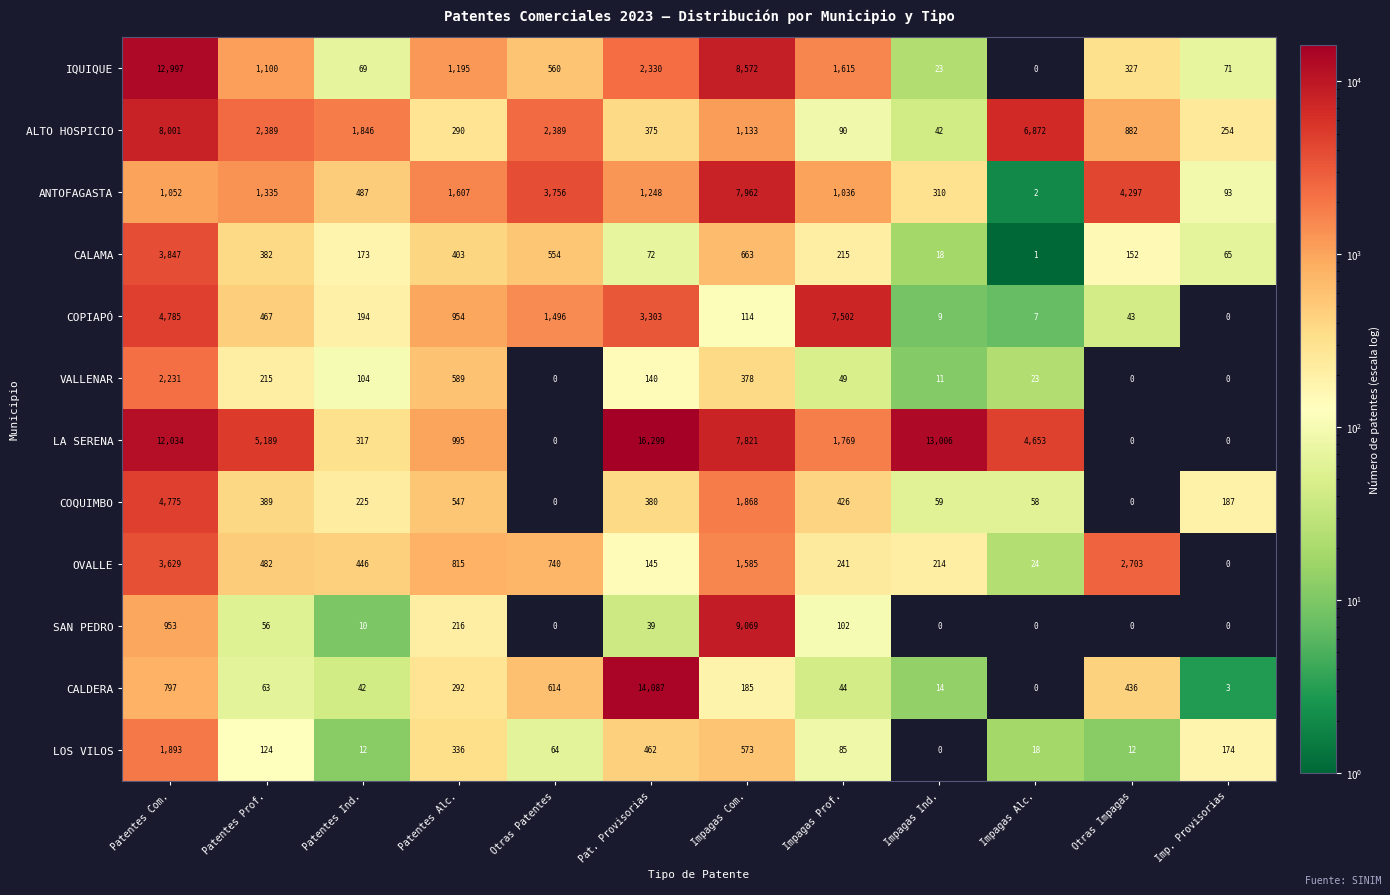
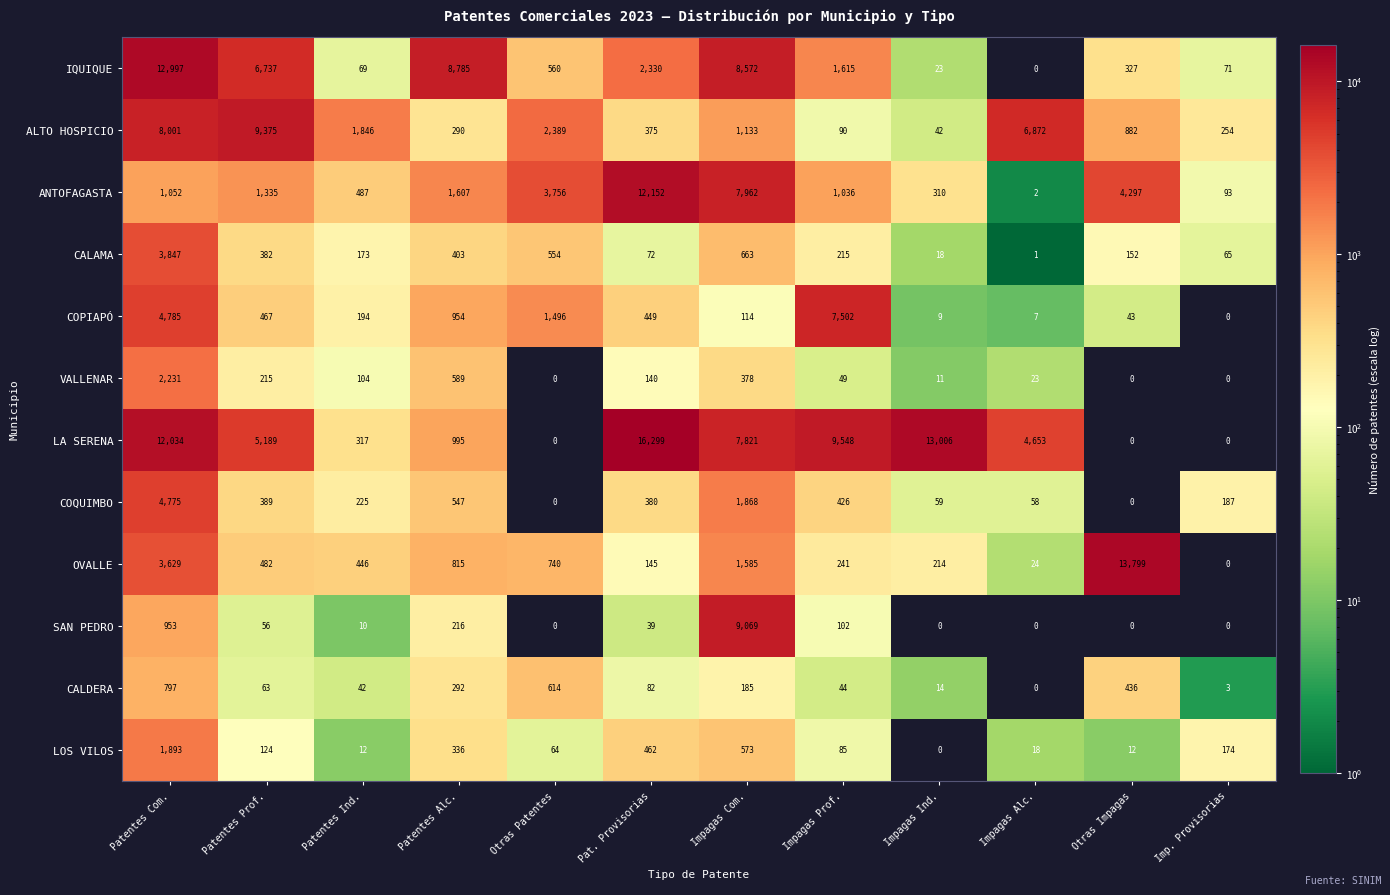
  {
    "IQUIQUE": {
      "Patentes Com.": "12,997",
-     "Patentes Prof.": "1,100",
+     "Patentes Prof.": "6,737",
      "Patentes Ind.": "69",
-     "Patentes Alc.": "1,195",
+     "Patentes Alc.": "8,785",
      "Otras Patentes": "560",
      "Pat. Provisorias": "2,330",
      "Impagas Com.": "8,572",
      "Impagas Prof.": "1,615",
      "Impagas Ind.": "23",
      "Impagas Alc.": "0",
      "Otras Impagas": "327",
      "Imp. Provisorias": "71"
    },
    "ALTO HOSPICIO": {
      "Patentes Com.": "8,001",
-     "Patentes Prof.": "2,389",
+     "Patentes Prof.": "9,375",
      "Patentes Ind.": "1,846",
      "Patentes Alc.": "290",
      "Otras Patentes": "2,389",
      "Pat. Provisorias": "375",
      "Impagas Com.": "1,133",
      "Impagas Prof.": "90",
      "Impagas Ind.": "42",
      "Impagas Alc.": "6,872",
      "Otras Impagas": "882",
      "Imp. Provisorias": "254"
    },
    "ANTOFAGASTA": {
      "Patentes Com.": "1,052",
      "Patentes Prof.": "1,335",
      "Patentes Ind.": "487",
      "Patentes Alc.": "1,607",
      "Otras Patentes": "3,756",
-     "Pat. Provisorias": "1,248",
+     "Pat. Provisorias": "12,152",
      "Impagas Com.": "7,962",
      "Impagas Prof.": "1,036",
      "Impagas Ind.": "310",
      "Impagas Alc.": "2",
      "Otras Impagas": "4,297",
      "Imp. Provisorias": "93"
    },
    "CALAMA": {
      "Patentes Com.": "3,847",
      "Patentes Prof.": "382",
      "Patentes Ind.": "173",
      "Patentes Alc.": "403",
      "Otras Patentes": "554",
      "Pat. Provisorias": "72",
      "Impagas Com.": "663",
      "Impagas Prof.": "215",
      "Impagas Ind.": "18",
      "Impagas Alc.": "1",
      "Otras Impagas": "152",
      "Imp. Provisorias": "65"
    },
    "COPIAPÓ": {
      "Patentes Com.": "4,785",
      "Patentes Prof.": "467",
      "Patentes Ind.": "194",
      "Patentes Alc.": "954",
      "Otras Patentes": "1,496",
-     "Pat. Provisorias": "3,303",
+     "Pat. Provisorias": "449",
      "Impagas Com.": "114",
      "Impagas Prof.": "7,502",
      "Impagas Ind.": "9",
      "Impagas Alc.": "7",
      "Otras Impagas": "43",
      "Imp. Provisorias": "0"
    },
    "VALLENAR": {
      "Patentes Com.": "2,231",
      "Patentes Prof.": "215",
      "Patentes Ind.": "104",
      "Patentes Alc.": "589",
      "Otras Patentes": "0",
      "Pat. Provisorias": "140",
      "Impagas Com.": "378",
      "Impagas Prof.": "49",
      "Impagas Ind.": "11",
      "Impagas Alc.": "23",
      "Otras Impagas": "0",
      "Imp. Provisorias": "0"
    },
    "LA SERENA": {
      "Patentes Com.": "12,034",
      "Patentes Prof.": "5,189",
      "Patentes Ind.": "317",
      "Patentes Alc.": "995",
      "Otras Patentes": "0",
      "Pat. Provisorias": "16,299",
      "Impagas Com.": "7,821",
-     "Impagas Prof.": "1,769",
+     "Impagas Prof.": "9,548",
      "Impagas Ind.": "13,006",
      "Impagas Alc.": "4,653",
      "Otras Impagas": "0",
      "Imp. Provisorias": "0"
    },
    "COQUIMBO": {
      "Patentes Com.": "4,775",
      "Patentes Prof.": "389",
      "Patentes Ind.": "225",
      "Patentes Alc.": "547",
      "Otras Patentes": "0",
      "Pat. Provisorias": "380",
      "Impagas Com.": "1,868",
      "Impagas Prof.": "426",
      "Impagas Ind.": "59",
      "Impagas Alc.": "58",
      "Otras Impagas": "0",
      "Imp. Provisorias": "187"
    },
    "OVALLE": {
      "Patentes Com.": "3,629",
      "Patentes Prof.": "482",
      "Patentes Ind.": "446",
      "Patentes Alc.": "815",
      "Otras Patentes": "740",
      "Pat. Provisorias": "145",
      "Impagas Com.": "1,585",
      "Impagas Prof.": "241",
      "Impagas Ind.": "214",
      "Impagas Alc.": "24",
-     "Otras Impagas": "2,703",
+     "Otras Impagas": "13,799",
      "Imp. Provisorias": "0"
    },
    "SAN PEDRO": {
      "Patentes Com.": "953",
      "Patentes Prof.": "56",
      "Patentes Ind.": "10",
      "Patentes Alc.": "216",
      "Otras Patentes": "0",
      "Pat. Provisorias": "39",
      "Impagas Com.": "9,069",
      "Impagas Prof.": "102",
      "Impagas Ind.": "0",
      "Impagas Alc.": "0",
      "Otras Impagas": "0",
      "Imp. Provisorias": "0"
    },
    "CALDERA": {
      "Patentes Com.": "797",
      "Patentes Prof.": "63",
      "Patentes Ind.": "42",
      "Patentes Alc.": "292",
      "Otras Patentes": "614",
-     "Pat. Provisorias": "14,087",
+     "Pat. Provisorias": "82",
      "Impagas Com.": "185",
      "Impagas Prof.": "44",
      "Impagas Ind.": "14",
      "Impagas Alc.": "0",
      "Otras Impagas": "436",
      "Imp. Provisorias": "3"
    },
    "LOS VILOS": {
      "Patentes Com.": "1,893",
      "Patentes Prof.": "124",
      "Patentes Ind.": "12",
      "Patentes Alc.": "336",
      "Otras Patentes": "64",
      "Pat. Provisorias": "462",
      "Impagas Com.": "573",
      "Impagas Prof.": "85",
      "Impagas Ind.": "0",
      "Impagas Alc.": "18",
      "Otras Impagas": "12",
      "Imp. Provisorias": "174"
    }
  }
